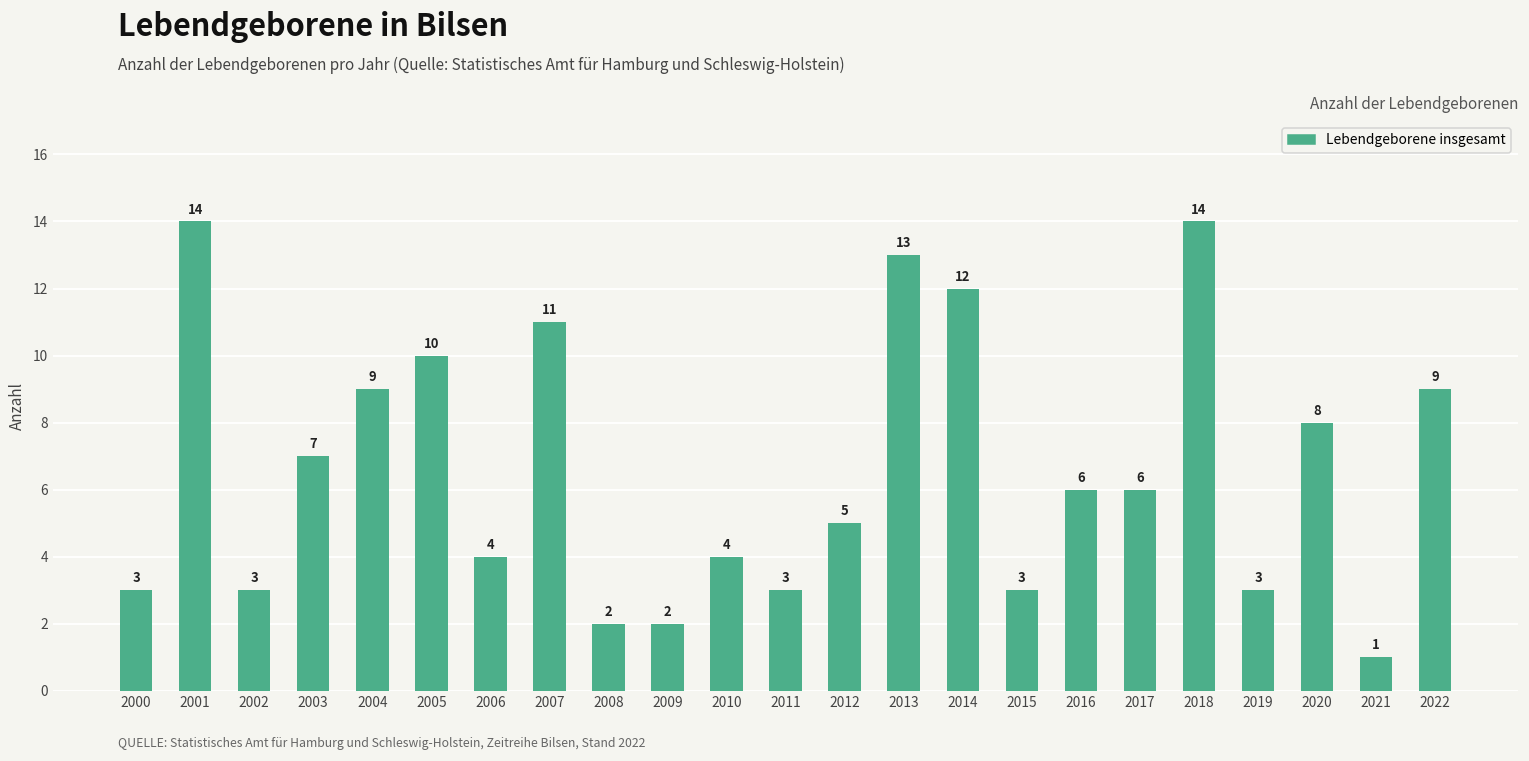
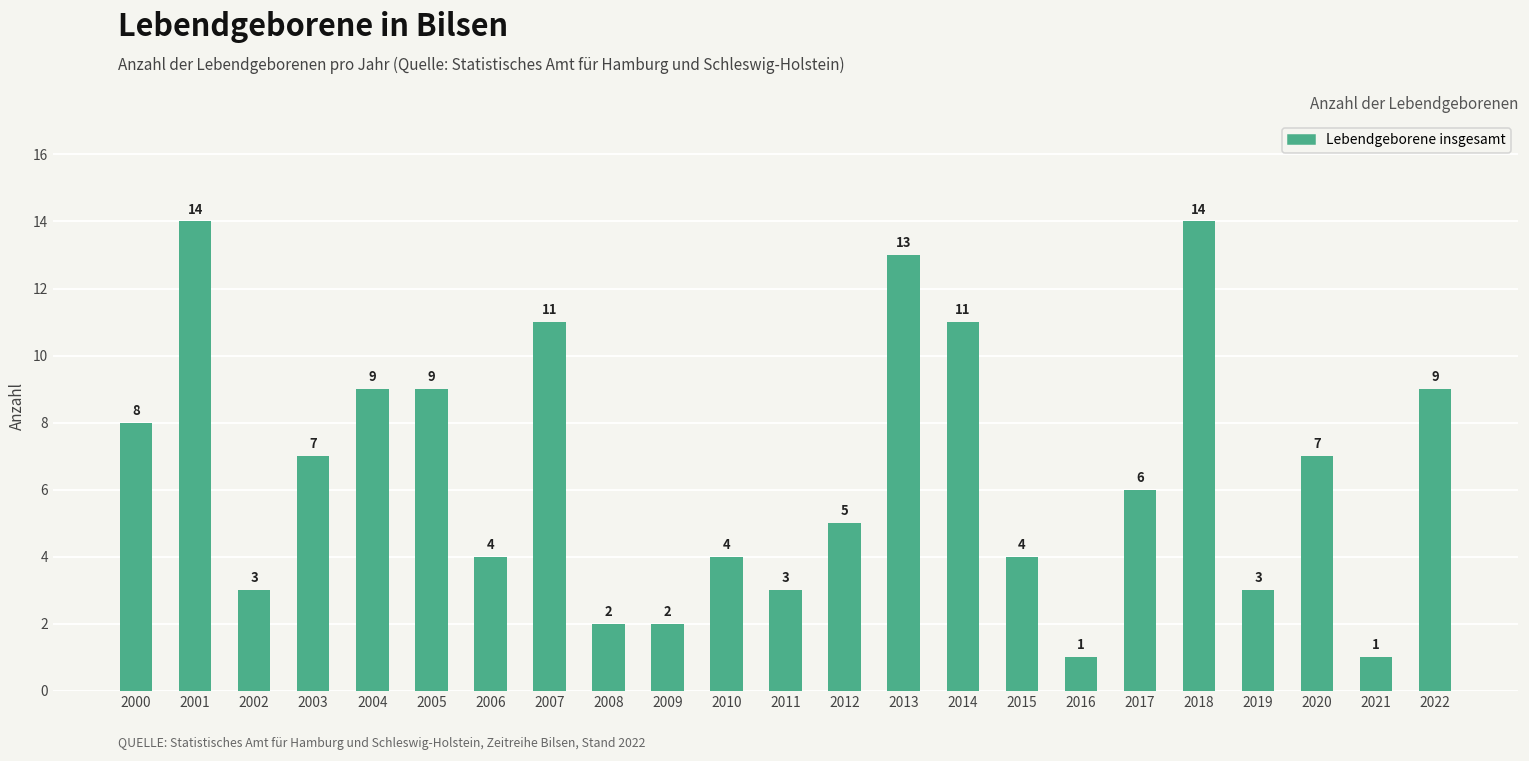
  {
-   "2000": 3,
+   "2000": 8,
    "2001": 14,
    "2002": 3,
    "2003": 7,
    "2004": 9,
-   "2005": 10,
+   "2005": 9,
    "2006": 4,
    "2007": 11,
    "2008": 2,
    "2009": 2,
    "2010": 4,
    "2011": 3,
    "2012": 5,
    "2013": 13,
-   "2014": 12,
-   "2015": 3,
-   "2016": 6,
+   "2014": 11,
+   "2015": 4,
+   "2016": 1,
    "2017": 6,
    "2018": 14,
    "2019": 3,
-   "2020": 8,
+   "2020": 7,
    "2021": 1,
    "2022": 9
  }
